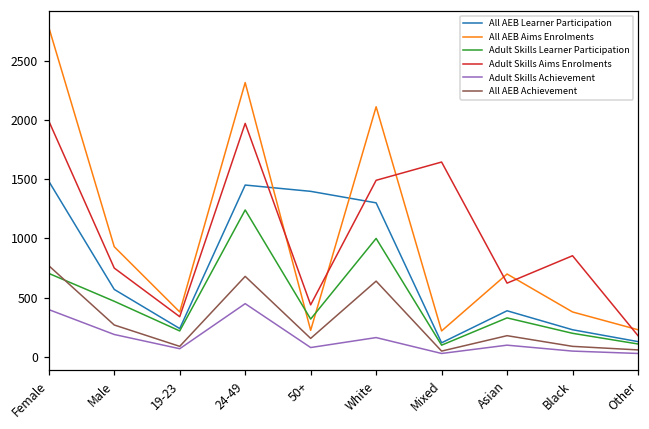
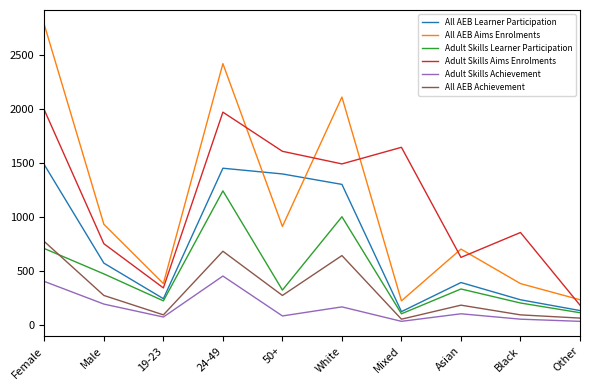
  {
    "All AEB Learner Participation": {
      "Female": 1480,
      "Male": 570,
      "24-49": 1450,
      "50+": 1400,
      "White": 1300,
      "Asian": 390,
      "Black": 230
    },
    "All AEB Aims Enrolments": {
      "Female": 2780,
      "Male": 930,
      "19-23": 380,
-     "24-49": 2310,
-     "50+": 230,
+     "24-49": 2420,
+     "50+": 910,
      "White": 2110,
      "Mixed": 220,
      "Asian": 700,
      "Black": 380,
      "Other": 230
    },
    "Adult Skills Learner Participation": {
      "Female": 710,
      "Male": 470,
      "24-49": 1240,
      "50+": 320,
      "White": 1000,
      "Asian": 330,
      "Black": 200
    },
    "Adult Skills Aims Enrolments": {
      "Female": 1990,
      "Male": 750,
      "19-23": 340,
      "24-49": 1970,
-     "50+": 440,
+     "50+": 1610,
      "White": 1490,
      "Mixed": 1640,
      "Asian": 620,
      "Black": 850,
      "Other": 180
    },
    "Adult Skills Achievement": {
      "Female": 400,
      "Male": 190,
      "24-49": 450,
      "50+": 80,
      "White": 160,
      "Asian": 100,
      "Black": 50,
      "Other": 30
    },
    "All AEB Achievement": {
      "Female": 770,
      "Male": 270,
      "24-49": 680,
-     "50+": 160,
+     "50+": 270,
      "White": 640,
      "Asian": 180,
      "Black": 90,
      "Other": 60
    }
  }
